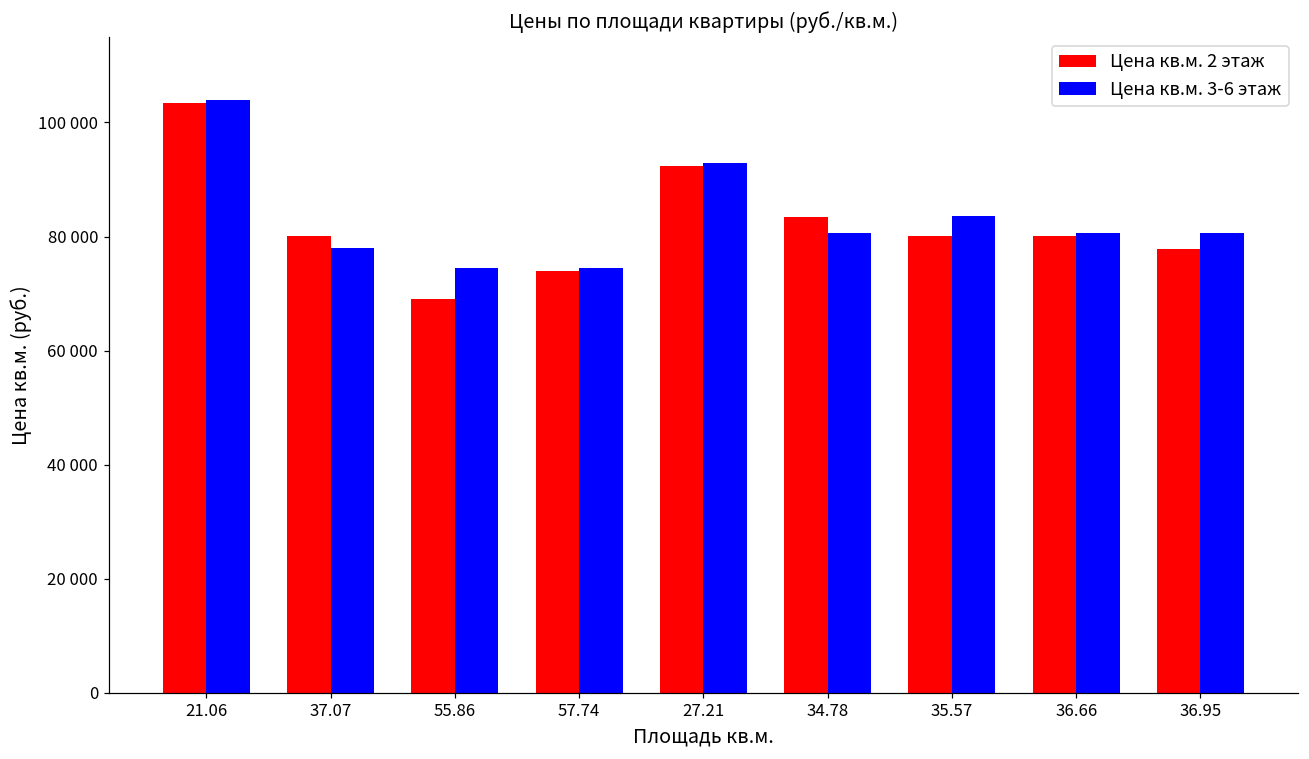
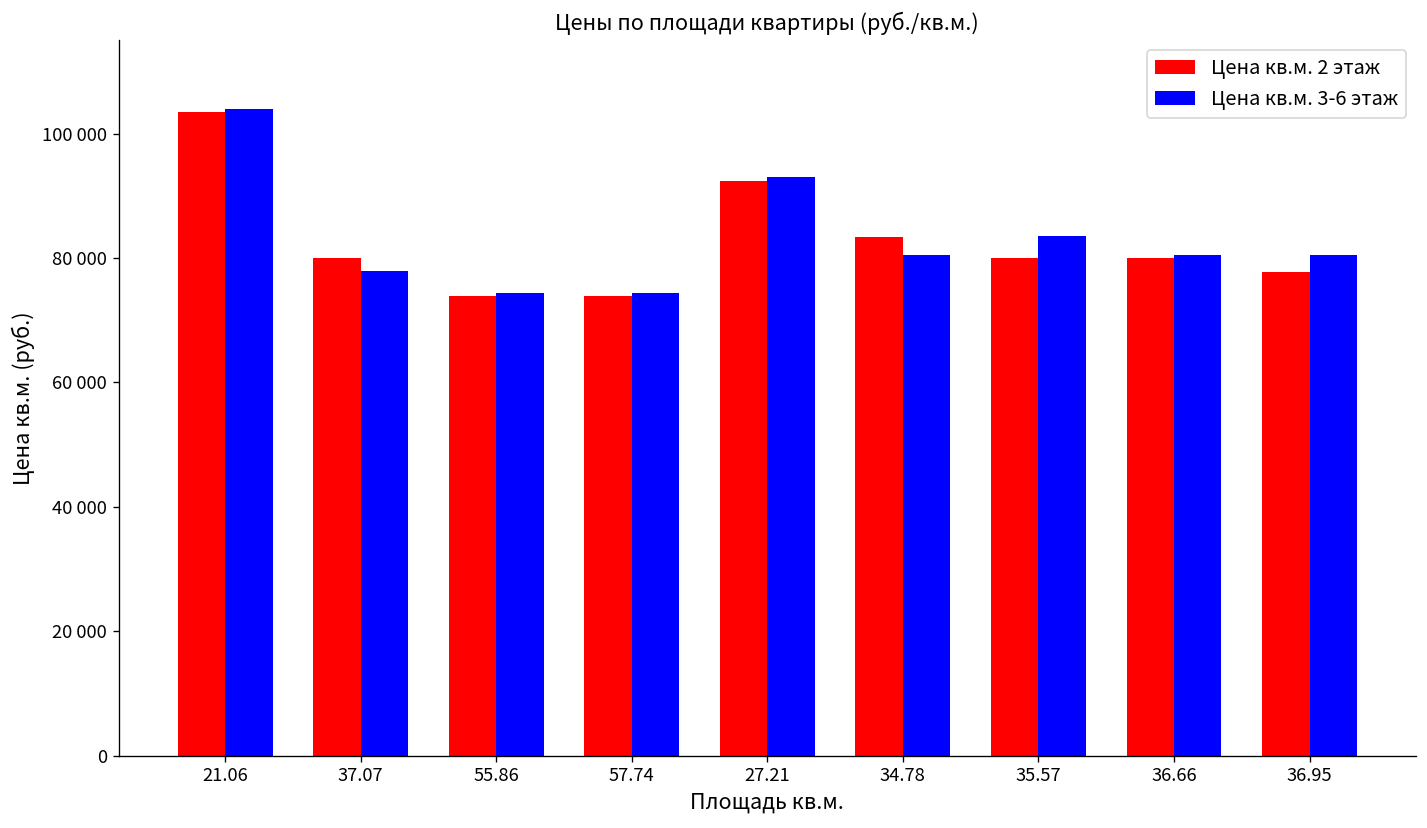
  {
    "Цена кв.м. 2 этаж": {
      "21.06": 103000,
      "37.07": 80000,
-     "55.86": 69000,
+     "55.86": 74000,
      "57.74": 74000,
      "27.21": 92000,
      "34.78": 83000,
      "35.57": 80000,
      "36.66": 80000,
      "36.95": 78000
    },
    "Цена кв.м. 3-6 этаж": {
      "21.06": 104000,
      "37.07": 78000,
      "55.86": 74000,
      "57.74": 74000,
      "27.21": 93000,
      "34.78": 81000,
      "35.57": 84000,
      "36.66": 81000,
      "36.95": 81000
    }
  }
